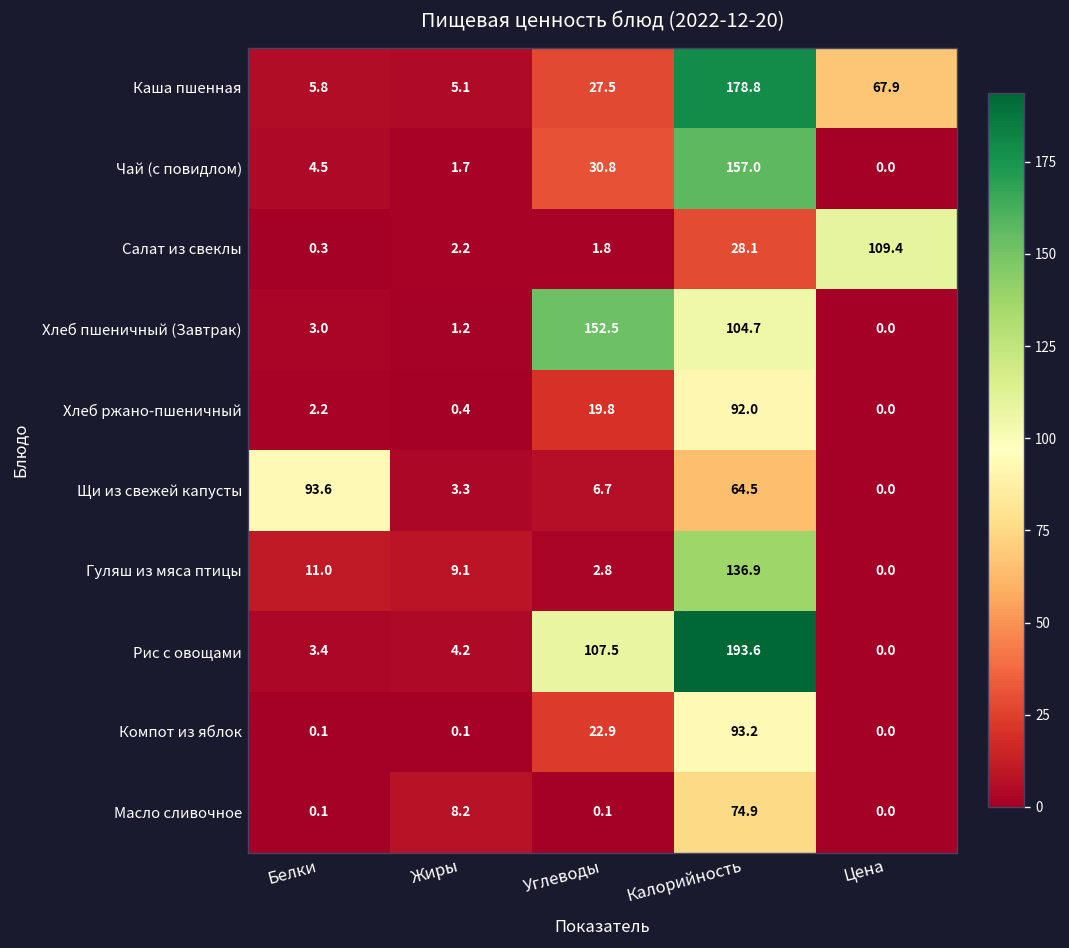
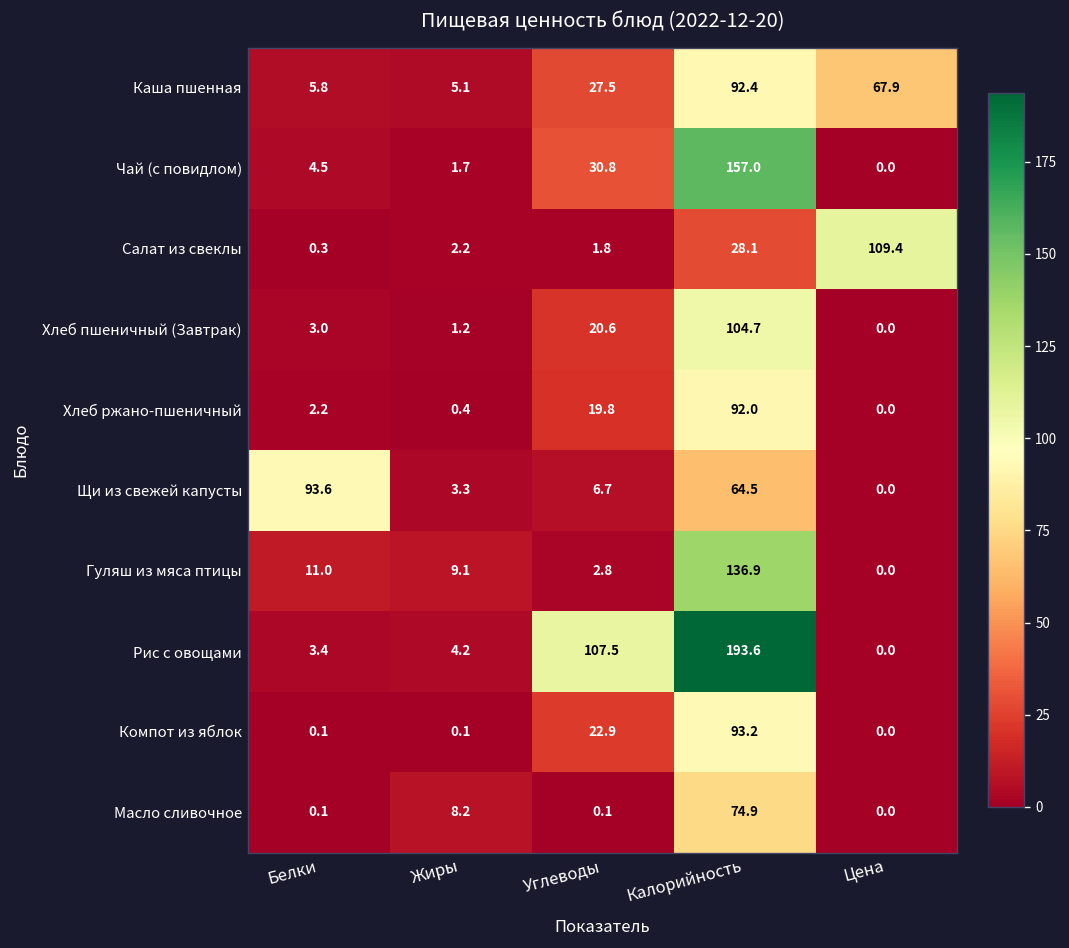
  {
    "Каша пшенная": {
      "Белки": 5.8,
      "Жиры": 5.1,
      "Углеводы": 27.5,
-     "Калорийность": 178.8,
+     "Калорийность": 92.4,
      "Цена": 67.9
    },
    "Чай (с повидлом)": {
      "Белки": 4.5,
      "Жиры": 1.7,
      "Углеводы": 30.8,
      "Калорийность": 157.0,
      "Цена": 0.0
    },
    "Салат из свеклы": {
      "Белки": 0.3,
      "Жиры": 2.2,
      "Углеводы": 1.8,
      "Калорийность": 28.1,
      "Цена": 109.4
    },
    "Хлеб пшеничный (Завтрак)": {
      "Белки": 3.0,
      "Жиры": 1.2,
-     "Углеводы": 152.5,
+     "Углеводы": 20.6,
      "Калорийность": 104.7,
      "Цена": 0.0
    },
    "Хлеб ржано-пшеничный": {
      "Белки": 2.2,
      "Жиры": 0.4,
      "Углеводы": 19.8,
      "Калорийность": 92.0,
      "Цена": 0.0
    },
    "Щи из свежей капусты": {
      "Белки": 93.6,
      "Жиры": 3.3,
      "Углеводы": 6.7,
      "Калорийность": 64.5,
      "Цена": 0.0
    },
    "Гуляш из мяса птицы": {
      "Белки": 11.0,
      "Жиры": 9.1,
      "Углеводы": 2.8,
      "Калорийность": 136.9,
      "Цена": 0.0
    },
    "Рис с овощами": {
      "Белки": 3.4,
      "Жиры": 4.2,
      "Углеводы": 107.5,
      "Калорийность": 193.6,
      "Цена": 0.0
    },
    "Компот из яблок": {
      "Белки": 0.1,
      "Жиры": 0.1,
      "Углеводы": 22.9,
      "Калорийность": 93.2,
      "Цена": 0.0
    },
    "Масло сливочное": {
      "Белки": 0.1,
      "Жиры": 8.2,
      "Углеводы": 0.1,
      "Калорийность": 74.9,
      "Цена": 0.0
    }
  }
